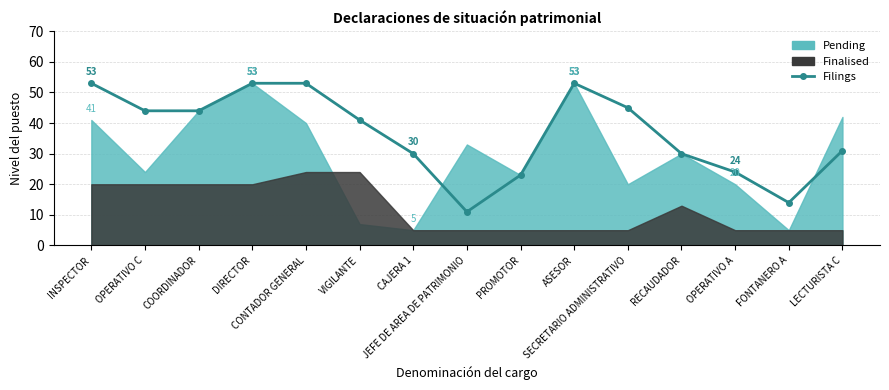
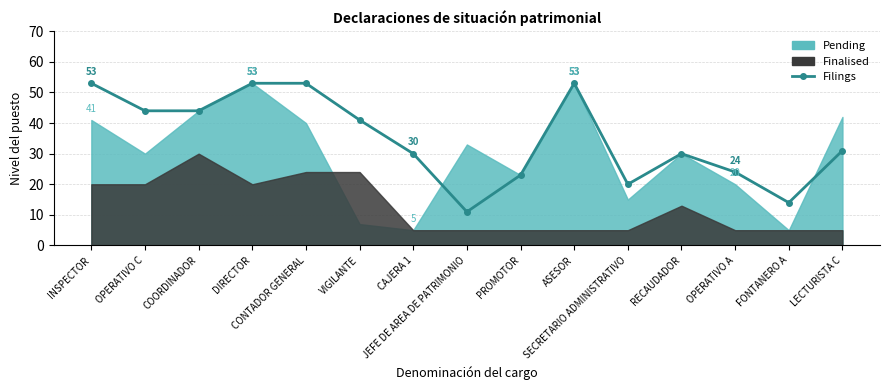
  {
    "Pending": {
-     "OPERATIVO C": 24,
+     "OPERATIVO C": 30,
      "CONTADOR GENERAL": 40,
      "VIGILANTE": 7,
      "JEFE DE AREA DE PATRIMONIO": 33,
-     "SECRETARIO ADMINISTRATIVO": 20,
+     "SECRETARIO ADMINISTRATIVO": 15,
      "LECTURISTA C": 42
    },
    "Filings": {
      "OPERATIVO C": 44,
      "CONTADOR GENERAL": 53,
      "VIGILANTE": 41,
      "JEFE DE AREA DE PATRIMONIO": 11,
-     "SECRETARIO ADMINISTRATIVO": 45,
+     "SECRETARIO ADMINISTRATIVO": 20,
      "FONTANERO A": 14,
      "LECTURISTA C": 31
    },
    "Finalised": {
      "INSPECTOR": 20,
      "OPERATIVO C": 20,
-     "COORDINADOR": 20,
+     "COORDINADOR": 30,
      "DIRECTOR": 20,
      "CONTADOR GENERAL": 24,
      "VIGILANTE": 24,
      "JEFE DE AREA DE PATRIMONIO": 5,
      "PROMOTOR": 5,
      "ASESOR": 5,
      "SECRETARIO ADMINISTRATIVO": 5,
      "RECAUDADOR": 13,
      "OPERATIVO A": 5,
      "LECTURISTA C": 5
    }
  }
